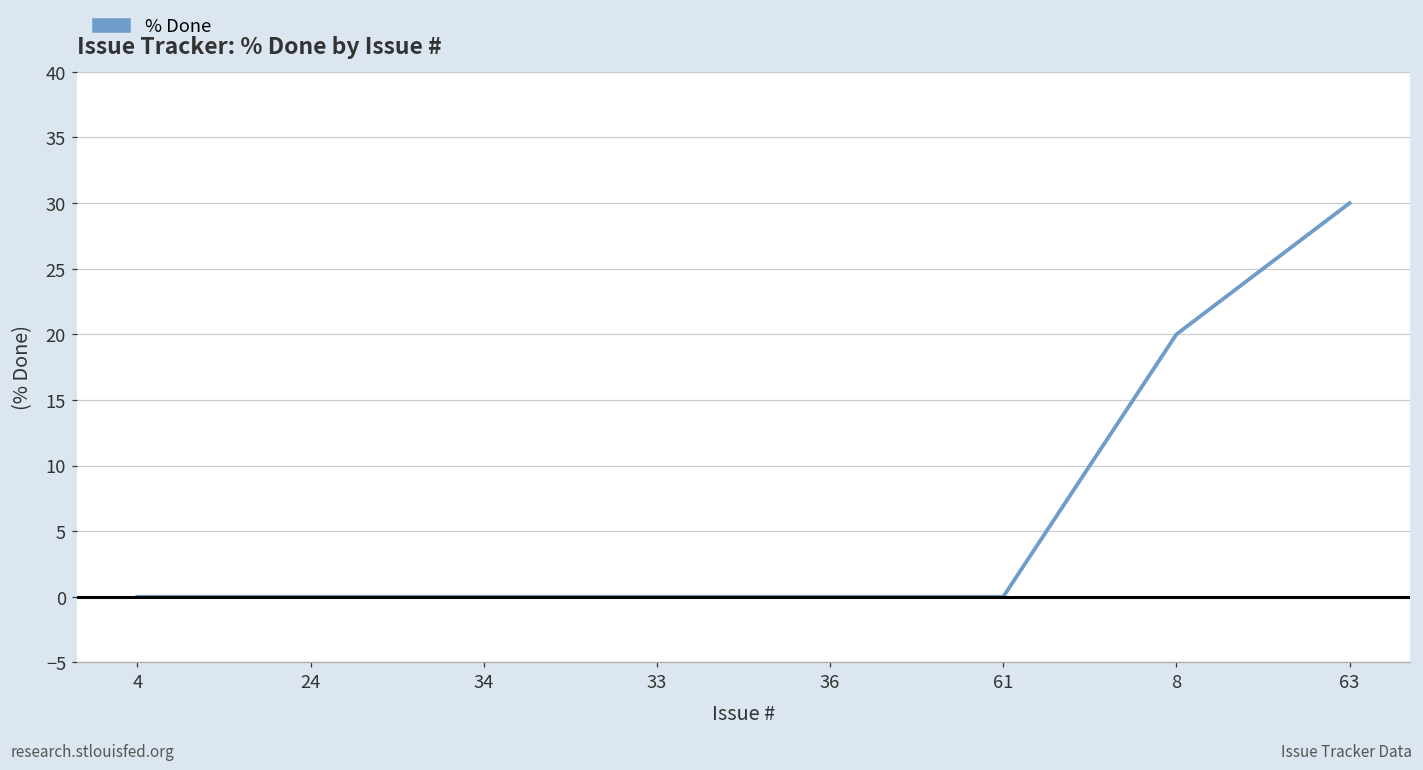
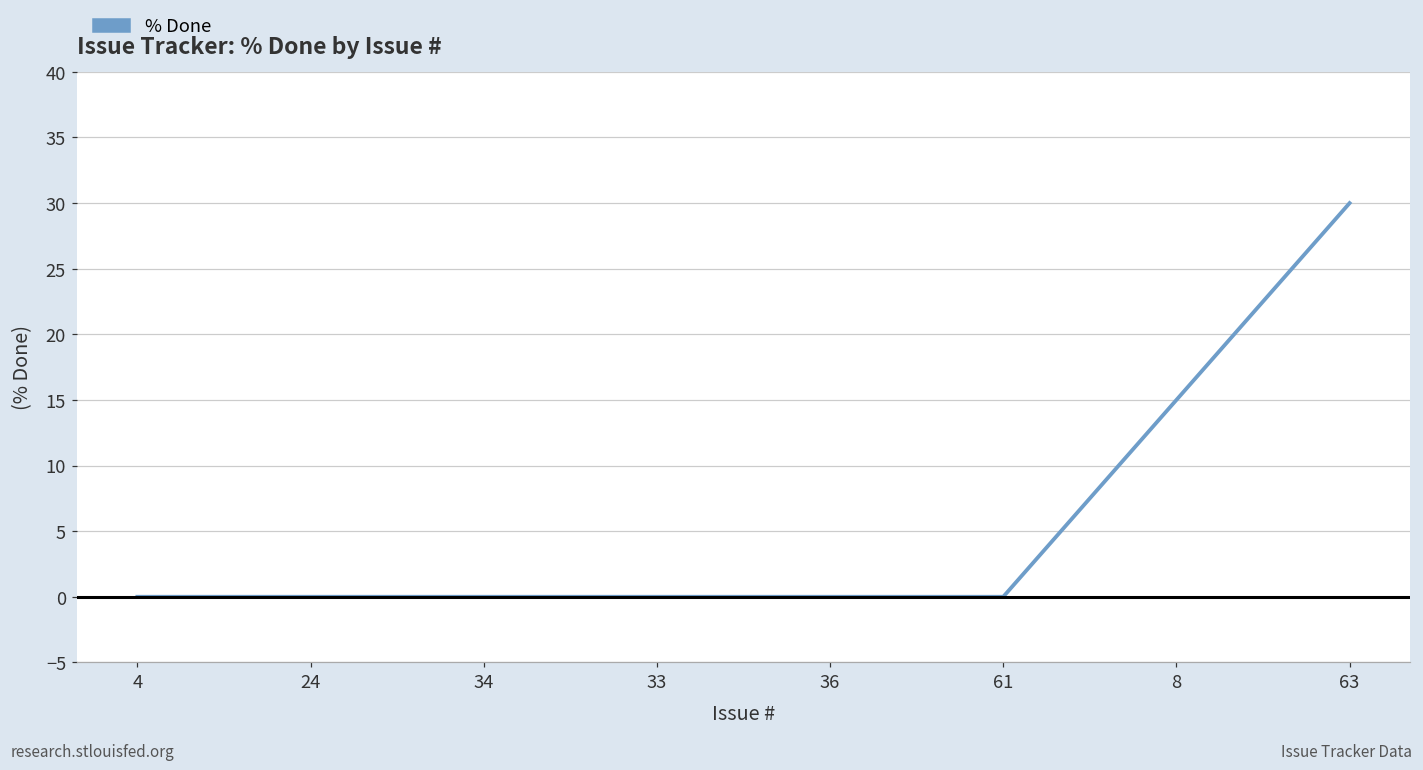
  {
    "4": 0,
    "24": 0,
    "34": 0,
    "33": 0,
    "36": 0,
    "61": 0,
-   "8": 20,
+   "8": 15,
    "63": 30
  }
